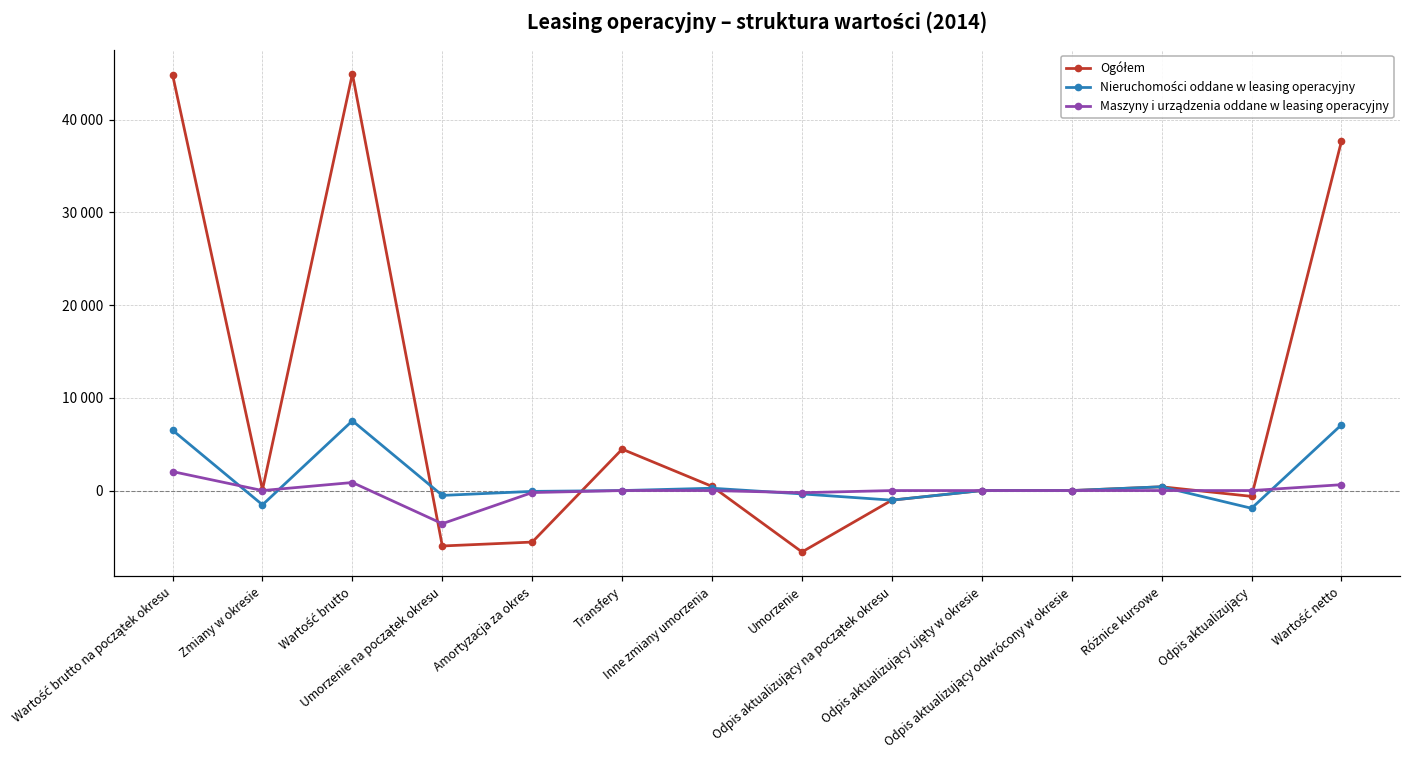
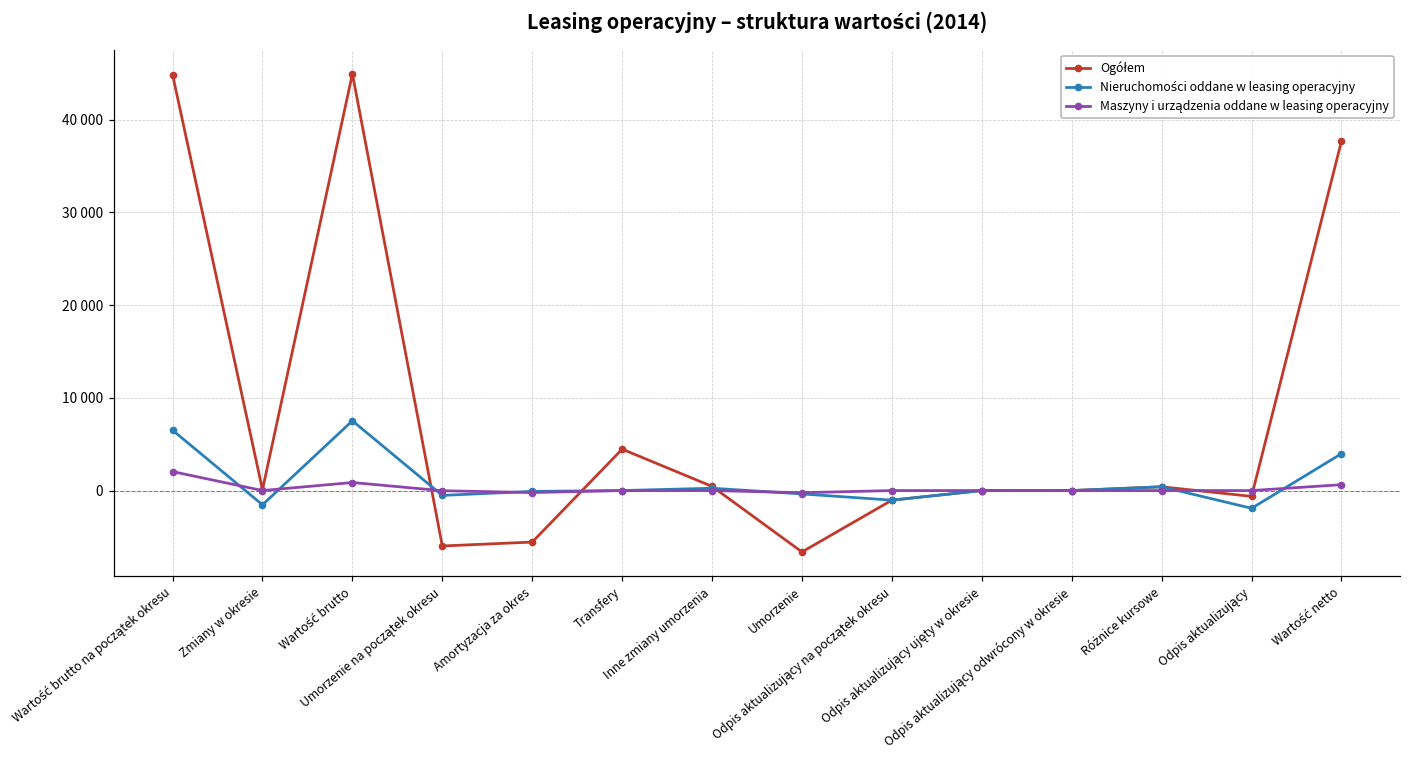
  {
    "Ogółem": {
      "Wartość brutto na początek okresu": 45000,
      "Wartość brutto": 45000,
      "Umorzenie na początek okresu": -6000,
      "Amortyzacja za okres": -6000,
      "Transfery": 4000,
      "Umorzenie": -7000,
      "Odpis aktualizujący": -1000,
      "Wartość netto": 38000
    },
    "Nieruchomości oddane w leasing operacyjny": {
      "Wartość brutto na początek okresu": 7000,
      "Zmiany w okresie": -2000,
      "Wartość brutto": 8000,
      "Umorzenie na początek okresu": -1000,
      "Odpis aktualizujący": -2000,
-     "Wartość netto": 7000
+     "Wartość netto": 4000
    },
    "Maszyny i urządzenia oddane w leasing operacyjny": {
      "Wartość brutto na początek okresu": 2000,
      "Wartość brutto": 1000,
-     "Umorzenie na początek okresu": -4000,
+     "Umorzenie na początek okresu": 0,
      "Odpis aktualizujący na początek okresu": 0,
      "Różnice kursowe": 0,
      "Odpis aktualizujący": 0,
      "Wartość netto": 1000
    }
  }
